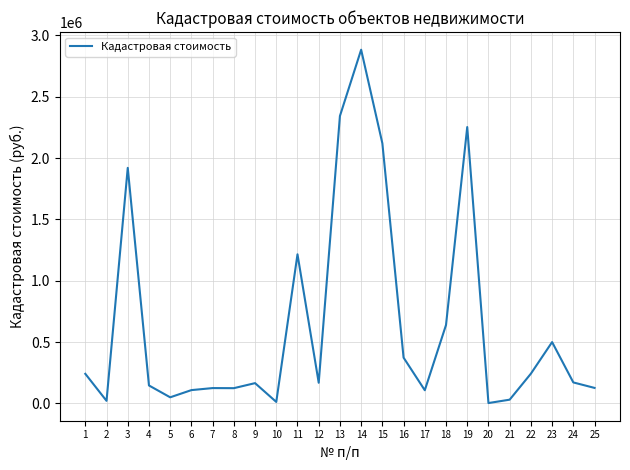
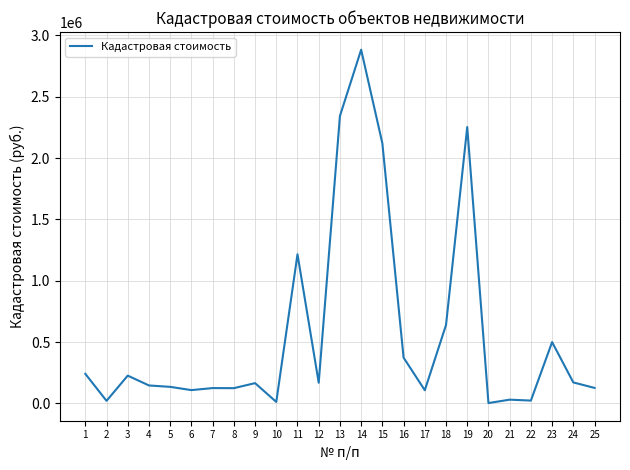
  {
    "1": 240000,
    "2": 20000,
-   "3": 1920000,
+   "3": 230000,
    "4": 150000,
-   "5": 50000,
+   "5": 130000,
    "6": 110000,
    "7": 130000,
    "8": 120000,
    "9": 170000,
    "10": 10000,
    "11": 1220000,
    "12": 170000,
    "13": 2340000,
    "14": 2880000,
    "15": 2120000,
    "16": 370000,
    "17": 110000,
    "18": 640000,
    "19": 2250000,
    "20": 0,
    "21": 30000,
-   "22": 240000,
+   "22": 20000,
    "23": 500000,
    "24": 170000,
    "25": 130000
  }
